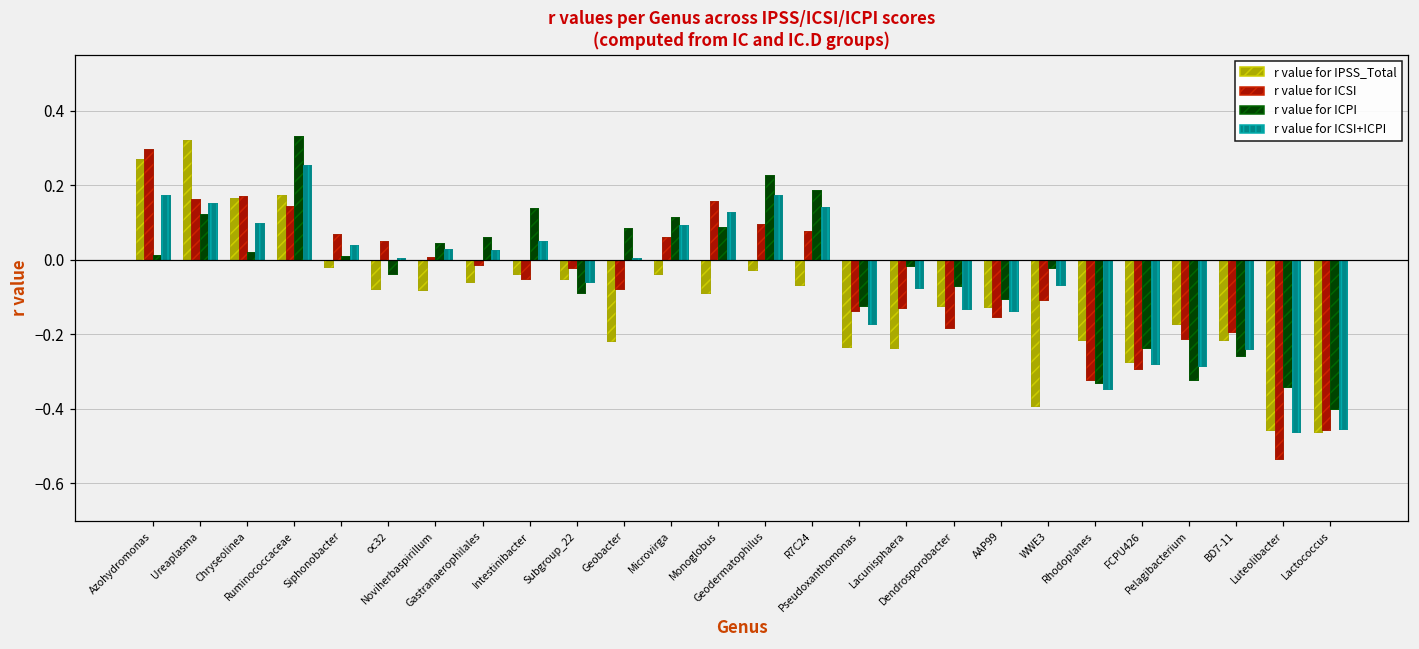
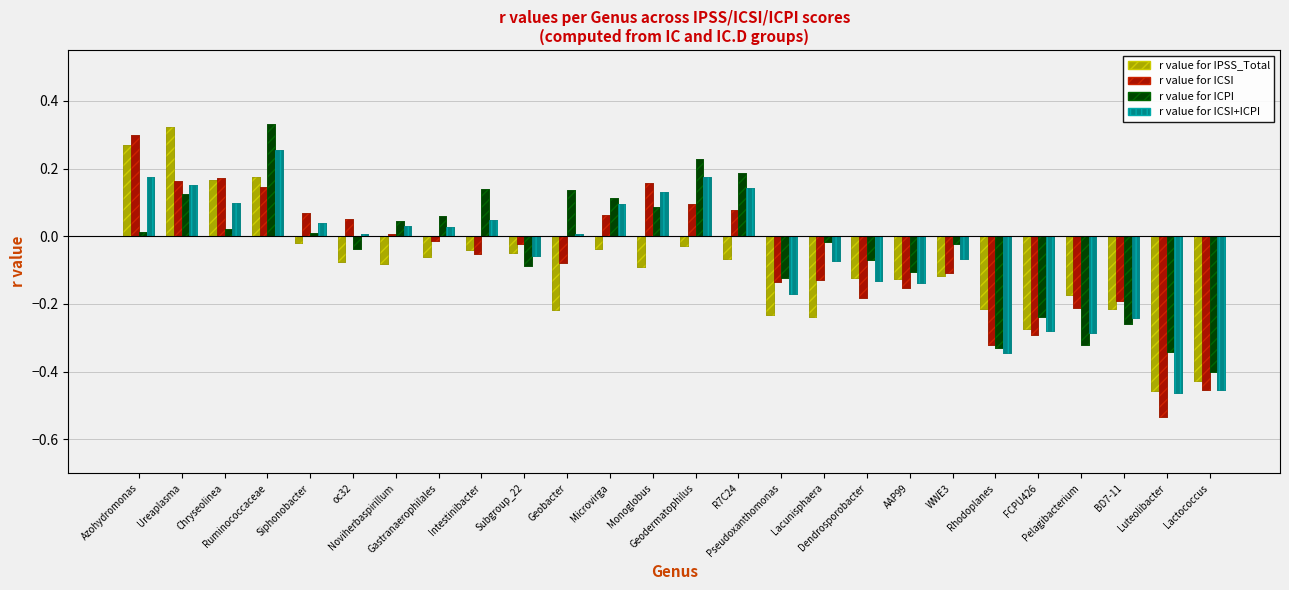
  {
    "r value for IPSS_Total": {
      "Azohydromonas": 0.27,
      "Ureaplasma": 0.32,
      "Chryseolinea": 0.17,
      "Ruminococcaceae": 0.17,
      "Siphonobacter": -0.02,
      "oc32": -0.08,
      "Noviherbaspirillum": -0.08,
      "Gastranaerophilales": -0.06,
      "Intestinibacter": -0.04,
      "Subgroup_22": -0.05,
      "Geobacter": -0.22,
      "Microvirga": -0.04,
      "Monoglobus": -0.09,
      "Geodermatophilus": -0.03,
      "R7C24": -0.07,
      "Pseudoxanthomonas": -0.23,
      "Lacunisphaera": -0.24,
      "Dendrosporobacter": -0.12,
      "AAP99": -0.13,
-     "WWE3": -0.39,
+     "WWE3": -0.12,
      "Rhodoplanes": -0.22,
      "FCPU426": -0.27,
      "Pelagibacterium": -0.17,
      "BD7-11": -0.21,
      "Luteolibacter": -0.46,
-     "Lactococcus": -0.46
+     "Lactococcus": -0.43
    },
    "r value for ICSI": {
      "Azohydromonas": 0.30,
      "Ureaplasma": 0.16,
      "Chryseolinea": 0.17,
      "Ruminococcaceae": 0.15,
      "Siphonobacter": 0.07,
      "oc32": 0.05,
      "Noviherbaspirillum": 0.01,
      "Gastranaerophilales": -0.01,
      "Intestinibacter": -0.05,
      "Subgroup_22": -0.02,
      "Geobacter": -0.08,
      "Microvirga": 0.06,
      "Monoglobus": 0.16,
      "Geodermatophilus": 0.10,
      "R7C24": 0.08,
      "Pseudoxanthomonas": -0.14,
      "Lacunisphaera": -0.13,
      "Dendrosporobacter": -0.18,
      "AAP99": -0.15,
      "WWE3": -0.11,
      "Rhodoplanes": -0.32,
      "FCPU426": -0.29,
      "Pelagibacterium": -0.21,
      "BD7-11": -0.19,
      "Luteolibacter": -0.54,
      "Lactococcus": -0.46
    },
    "r value for ICPI": {
      "Azohydromonas": 0.01,
      "Ureaplasma": 0.12,
      "Chryseolinea": 0.02,
      "Ruminococcaceae": 0.33,
      "Siphonobacter": 0.01,
      "oc32": -0.04,
      "Noviherbaspirillum": 0.05,
      "Gastranaerophilales": 0.06,
      "Intestinibacter": 0.14,
      "Subgroup_22": -0.09,
-     "Geobacter": 0.09,
+     "Geobacter": 0.14,
      "Microvirga": 0.11,
      "Monoglobus": 0.09,
      "Geodermatophilus": 0.23,
      "R7C24": 0.19,
      "Pseudoxanthomonas": -0.12,
      "Lacunisphaera": -0.02,
      "Dendrosporobacter": -0.07,
      "AAP99": -0.11,
      "WWE3": -0.02,
      "Rhodoplanes": -0.33,
      "FCPU426": -0.24,
      "Pelagibacterium": -0.32,
      "BD7-11": -0.26,
      "Luteolibacter": -0.34,
      "Lactococcus": -0.40
    },
    "r value for ICSI+ICPI": {
      "Azohydromonas": 0.17,
      "Ureaplasma": 0.15,
      "Chryseolinea": 0.10,
      "Ruminococcaceae": 0.26,
      "Siphonobacter": 0.04,
      "Noviherbaspirillum": 0.03,
      "Gastranaerophilales": 0.03,
      "Intestinibacter": 0.05,
      "Subgroup_22": -0.06,
      "Microvirga": 0.09,
      "Monoglobus": 0.13,
      "Geodermatophilus": 0.17,
      "R7C24": 0.14,
      "Pseudoxanthomonas": -0.17,
      "Lacunisphaera": -0.07,
      "Dendrosporobacter": -0.13,
      "AAP99": -0.14,
      "WWE3": -0.07,
      "Rhodoplanes": -0.35,
      "FCPU426": -0.28,
      "Pelagibacterium": -0.29,
      "BD7-11": -0.24,
      "Luteolibacter": -0.46,
      "Lactococcus": -0.45
    }
  }
